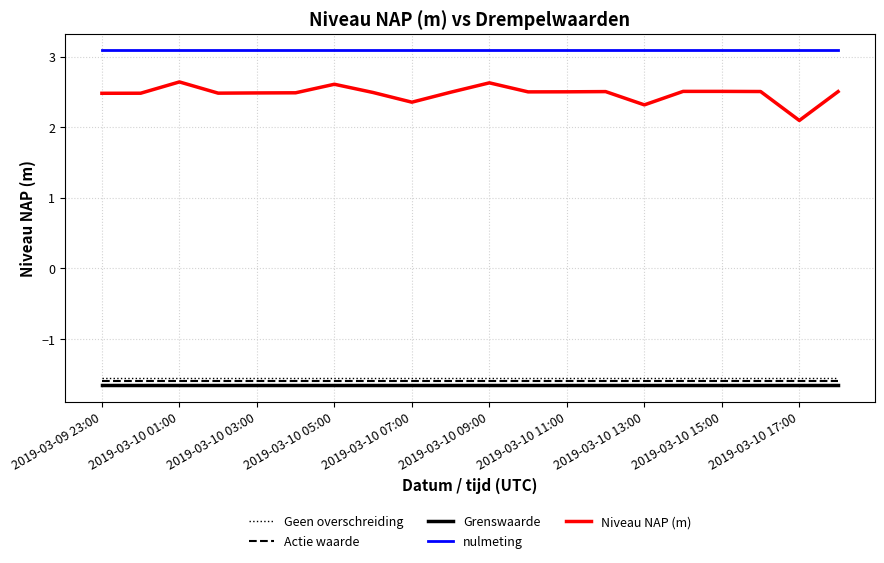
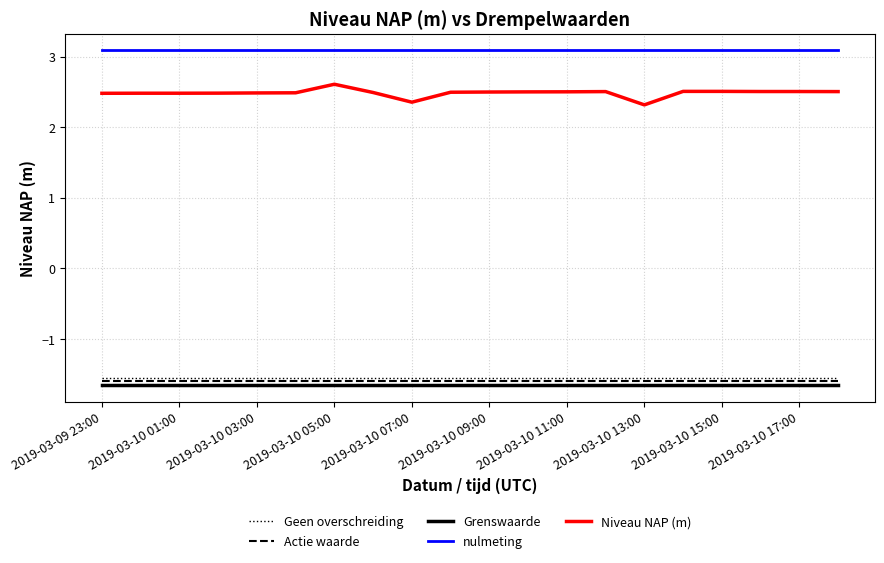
  {
    "nulmeting": {
      "2019-03-09 23:00": 3.1,
      "2019-03-10 01:00": 3.1,
      "2019-03-10 03:00": 3.1,
      "2019-03-10 05:00": 3.1,
      "2019-03-10 07:00": 3.1,
      "2019-03-10 09:00": 3.1,
      "2019-03-10 11:00": 3.1,
      "2019-03-10 13:00": 3.1,
      "2019-03-10 15:00": 3.1,
      "2019-03-10 17:00": 3.1
    },
    "Niveau NAP (m)": {
      "2019-03-09 23:00": 2.5,
-     "2019-03-10 01:00": 2.6,
+     "2019-03-10 01:00": 2.5,
      "2019-03-10 03:00": 2.5,
      "2019-03-10 05:00": 2.6,
      "2019-03-10 07:00": 2.4,
-     "2019-03-10 09:00": 2.6,
+     "2019-03-10 09:00": 2.5,
      "2019-03-10 11:00": 2.5,
      "2019-03-10 13:00": 2.3,
      "2019-03-10 15:00": 2.5,
-     "2019-03-10 17:00": 2.1
+     "2019-03-10 17:00": 2.5
    }
  }
